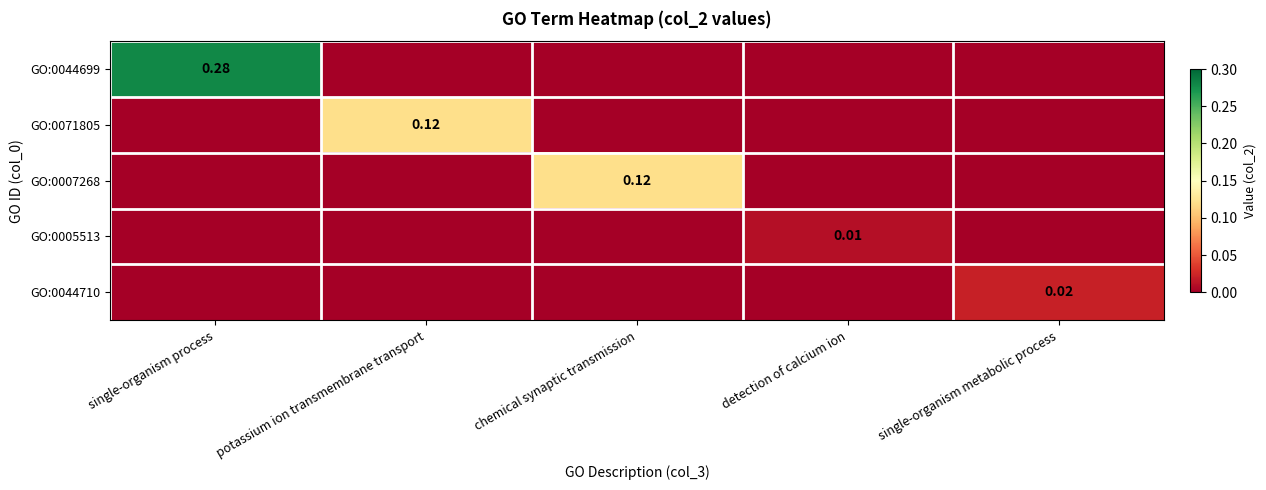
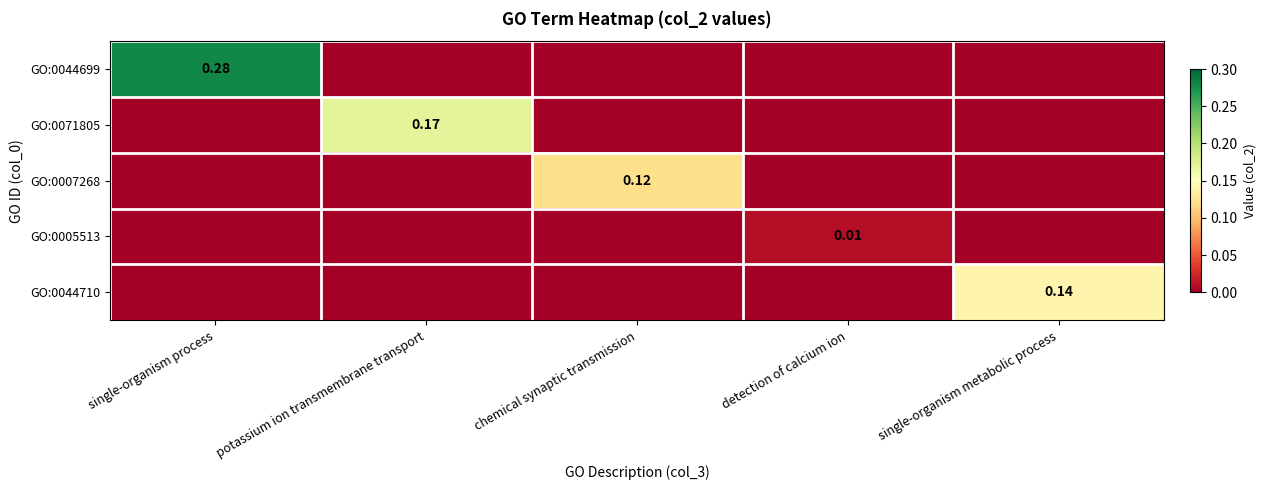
  {
    "GO:0044699": {
      "single-organism process": 0.28
    },
    "GO:0071805": {
-     "potassium ion transmembrane transport": 0.12
+     "potassium ion transmembrane transport": 0.17
    },
    "GO:0007268": {
      "chemical synaptic transmission": 0.12
    },
    "GO:0005513": {
      "detection of calcium ion": 0.01
    },
    "GO:0044710": {
-     "single-organism metabolic process": 0.02
+     "single-organism metabolic process": 0.14
    }
  }
